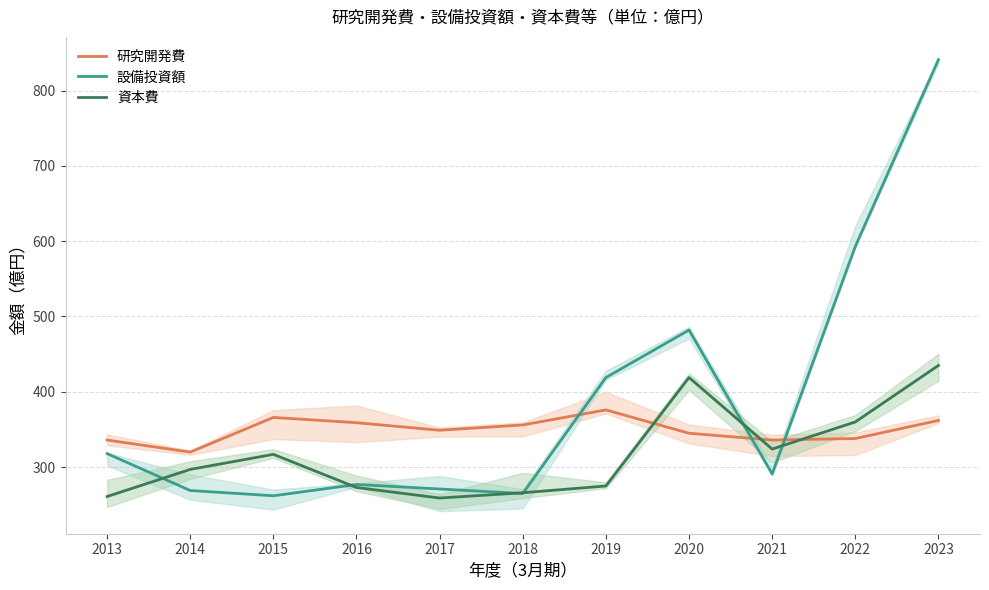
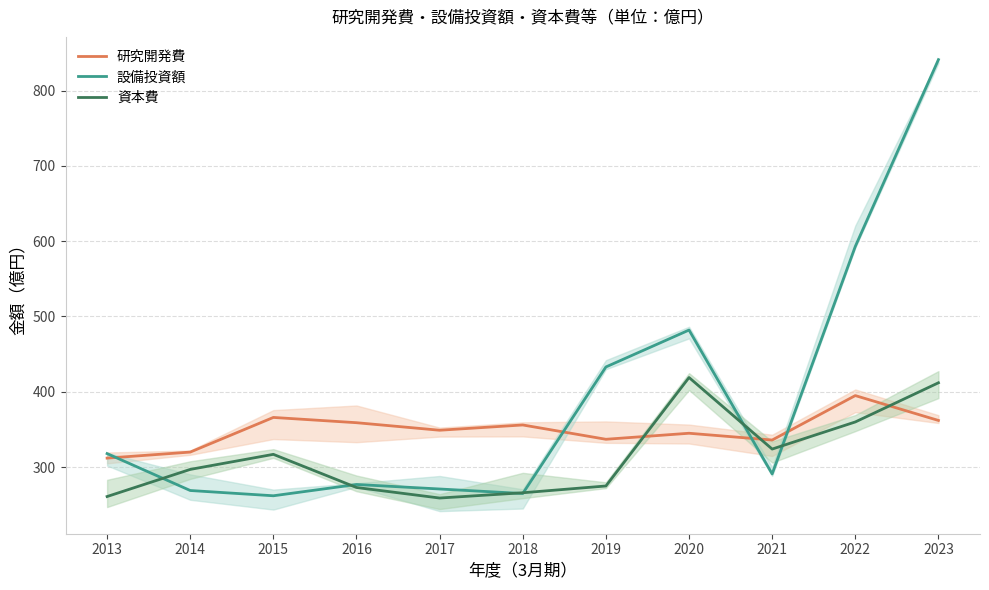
  {
    "研究開発費": {
-     "2013": 340,
+     "2013": 310,
      "2015": 370,
      "2016": 360,
      "2017": 350,
      "2018": 360,
-     "2019": 380,
+     "2019": 340,
      "2020": 350,
-     "2022": 340,
+     "2022": 400,
      "2023": 360
    },
    "設備投資額": {
      "2014": 270,
      "2015": 260,
      "2017": 270,
-     "2019": 420,
+     "2019": 430,
      "2020": 480,
      "2021": 290,
      "2022": 590
    },
    "資本費": {
      "2013": 260,
      "2014": 300,
      "2015": 320,
      "2016": 270,
      "2017": 260,
      "2019": 280,
      "2020": 420,
      "2021": 320,
      "2022": 360,
-     "2023": 440
+     "2023": 410
    }
  }
